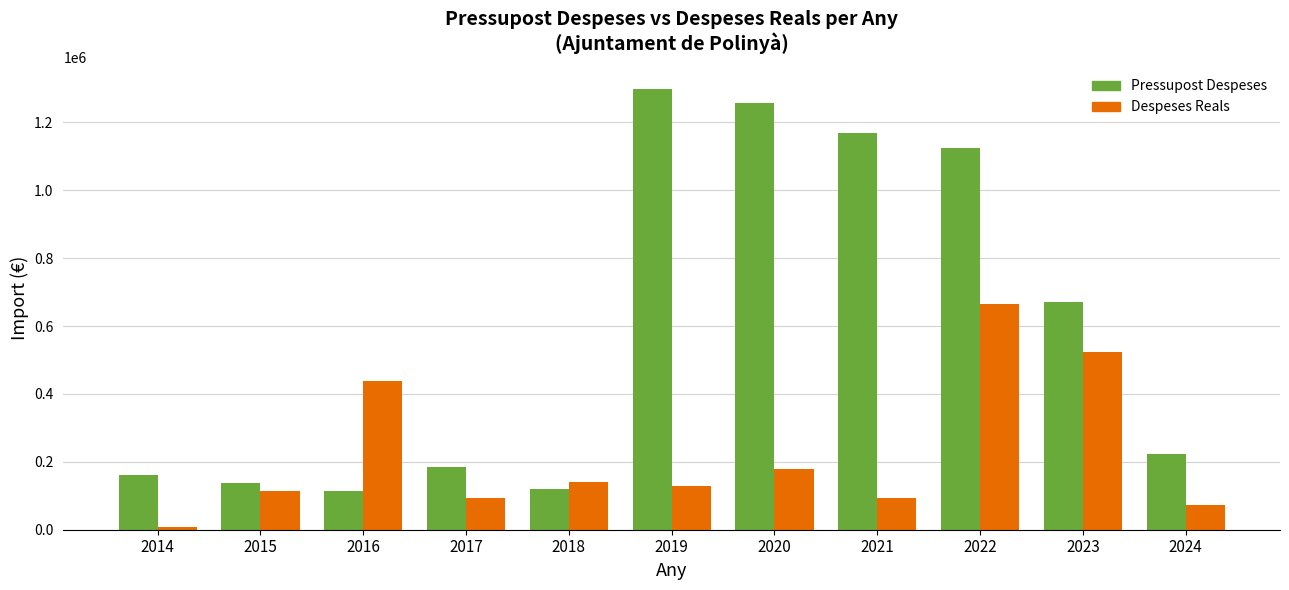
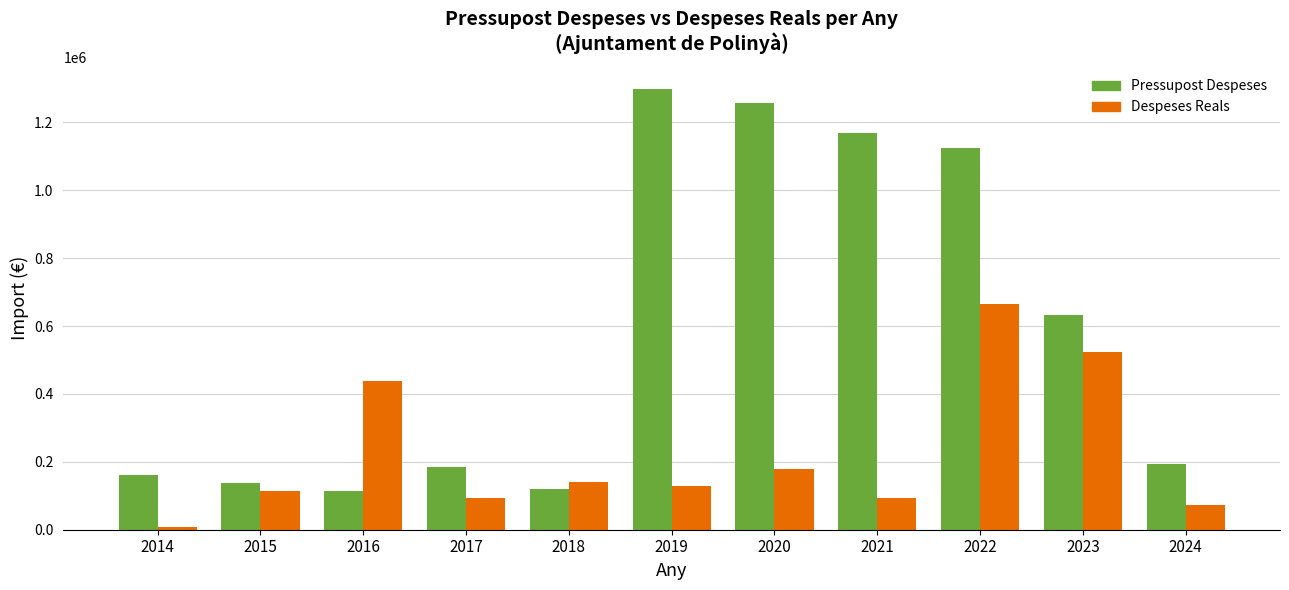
  {
    "Pressupost Despeses": {
      "2014": 160000,
      "2015": 140000,
      "2016": 110000,
      "2017": 180000,
      "2018": 120000,
      "2019": 1300000,
      "2020": 1260000,
      "2021": 1170000,
      "2022": 1120000,
-     "2023": 670000,
-     "2024": 220000
+     "2023": 630000,
+     "2024": 190000
    },
    "Despeses Reals": {
      "2014": 10000,
      "2015": 110000,
      "2016": 440000,
      "2017": 90000,
      "2018": 140000,
      "2019": 130000,
      "2020": 180000,
      "2021": 90000,
      "2022": 670000,
      "2023": 520000,
      "2024": 70000
    }
  }
